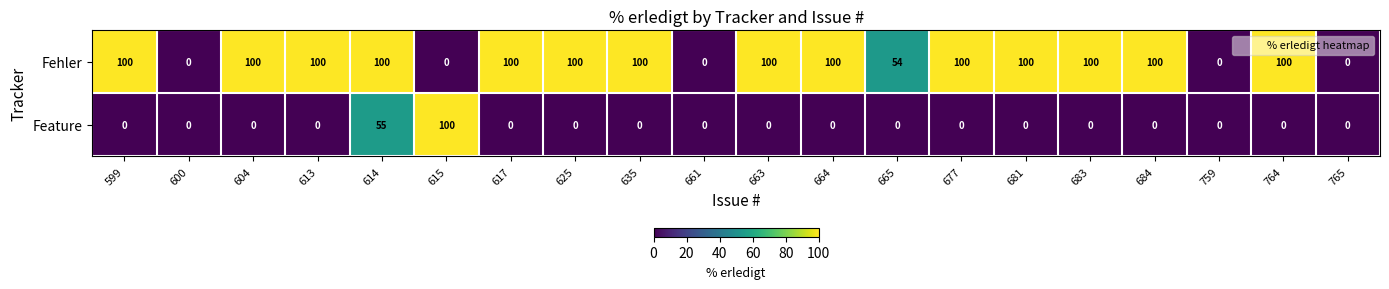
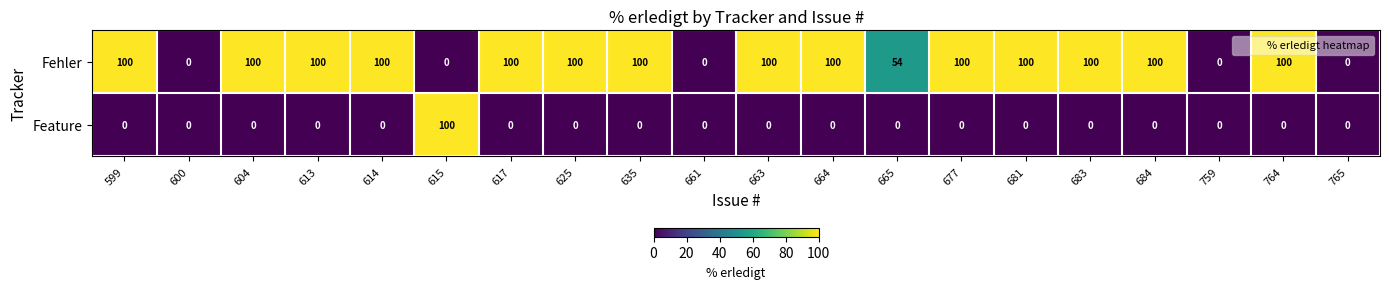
  {
    "Fehler": {
      "599": 100,
      "600": 0,
      "604": 100,
      "613": 100,
      "614": 100,
      "615": 0,
      "617": 100,
      "625": 100,
      "635": 100,
      "661": 0,
      "663": 100,
      "664": 100,
      "665": 54,
      "677": 100,
      "681": 100,
      "683": 100,
      "684": 100,
      "759": 0,
      "764": 100,
      "765": 0
    },
    "Feature": {
      "599": 0,
      "600": 0,
      "604": 0,
      "613": 0,
-     "614": 55,
+     "614": 0,
      "615": 100,
      "617": 0,
      "625": 0,
      "635": 0,
      "661": 0,
      "663": 0,
      "664": 0,
      "665": 0,
      "677": 0,
      "681": 0,
      "683": 0,
      "684": 0,
      "759": 0,
      "764": 0,
      "765": 0
    }
  }
